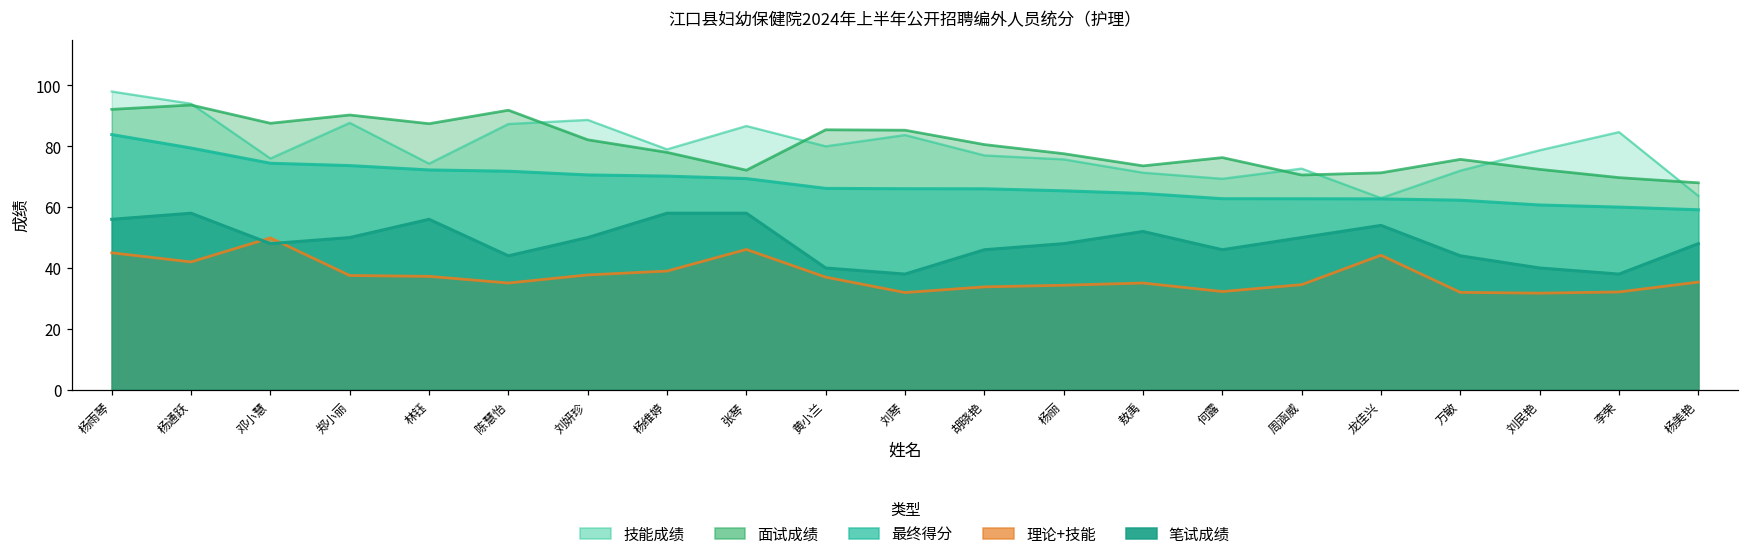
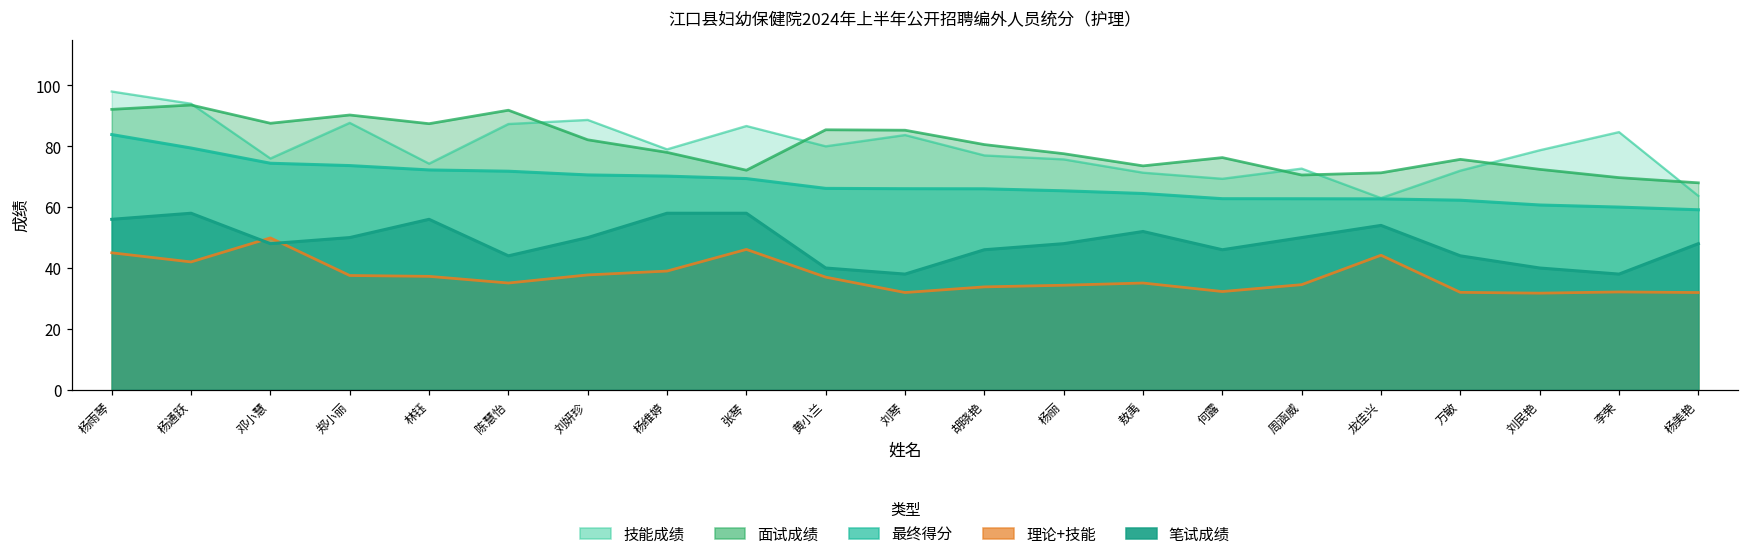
  {
    "理论+技能": {
      "杨雨琴": 45,
      "杨通跃": 42,
      "邓小慧": 50,
      "郑小丽": 38,
      "林钰": 37,
      "陈慧怡": 35,
      "刘妍珍": 38,
      "杨维婷": 39,
      "张琴": 46,
      "黄小兰": 37,
      "刘琴": 32,
      "胡晓艳": 34,
      "杨丽": 34,
      "敖禹": 35,
      "何露": 32,
      "周涵威": 35,
      "龙佳兴": 44,
      "万敏": 32,
      "刘民艳": 32,
      "李荣": 32,
-     "杨美艳": 35
+     "杨美艳": 32
    }
  }
